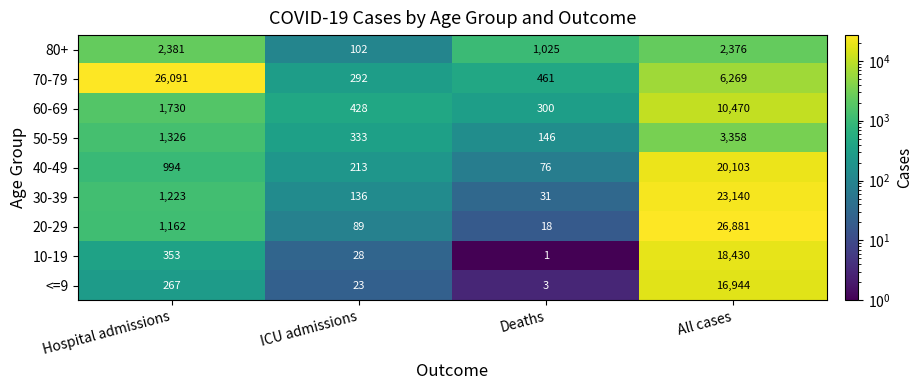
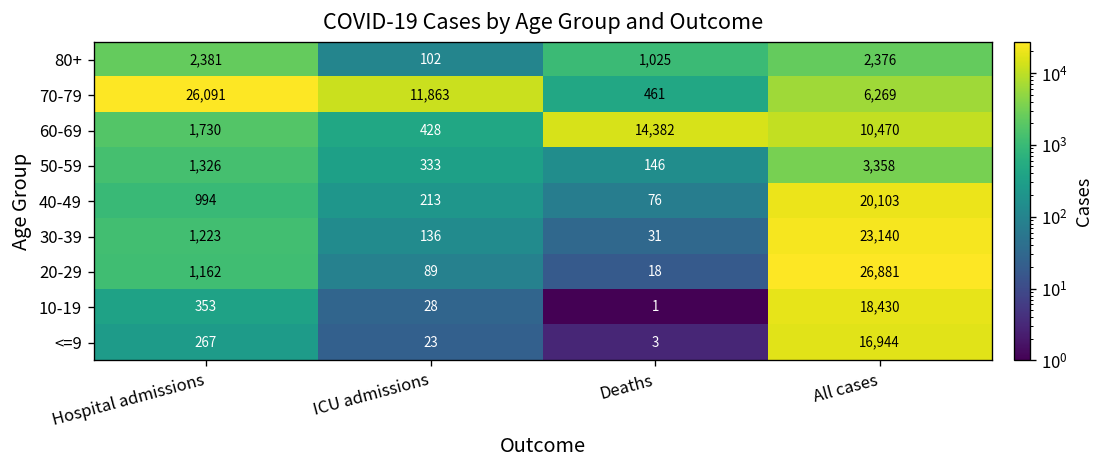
  {
    "80+": {
      "Hospital admissions": "2,381",
      "ICU admissions": "102",
      "Deaths": "1,025",
      "All cases": "2,376"
    },
    "70-79": {
      "Hospital admissions": "26,091",
-     "ICU admissions": "292",
+     "ICU admissions": "11,863",
      "Deaths": "461",
      "All cases": "6,269"
    },
    "60-69": {
      "Hospital admissions": "1,730",
      "ICU admissions": "428",
-     "Deaths": "300",
+     "Deaths": "14,382",
      "All cases": "10,470"
    },
    "50-59": {
      "Hospital admissions": "1,326",
      "ICU admissions": "333",
      "Deaths": "146",
      "All cases": "3,358"
    },
    "40-49": {
      "Hospital admissions": "994",
      "ICU admissions": "213",
      "Deaths": "76",
      "All cases": "20,103"
    },
    "30-39": {
      "Hospital admissions": "1,223",
      "ICU admissions": "136",
      "Deaths": "31",
      "All cases": "23,140"
    },
    "20-29": {
      "Hospital admissions": "1,162",
      "ICU admissions": "89",
      "Deaths": "18",
      "All cases": "26,881"
    },
    "10-19": {
      "Hospital admissions": "353",
      "ICU admissions": "28",
      "Deaths": "1",
      "All cases": "18,430"
    },
    "<=9": {
      "Hospital admissions": "267",
      "ICU admissions": "23",
      "Deaths": "3",
      "All cases": "16,944"
    }
  }
